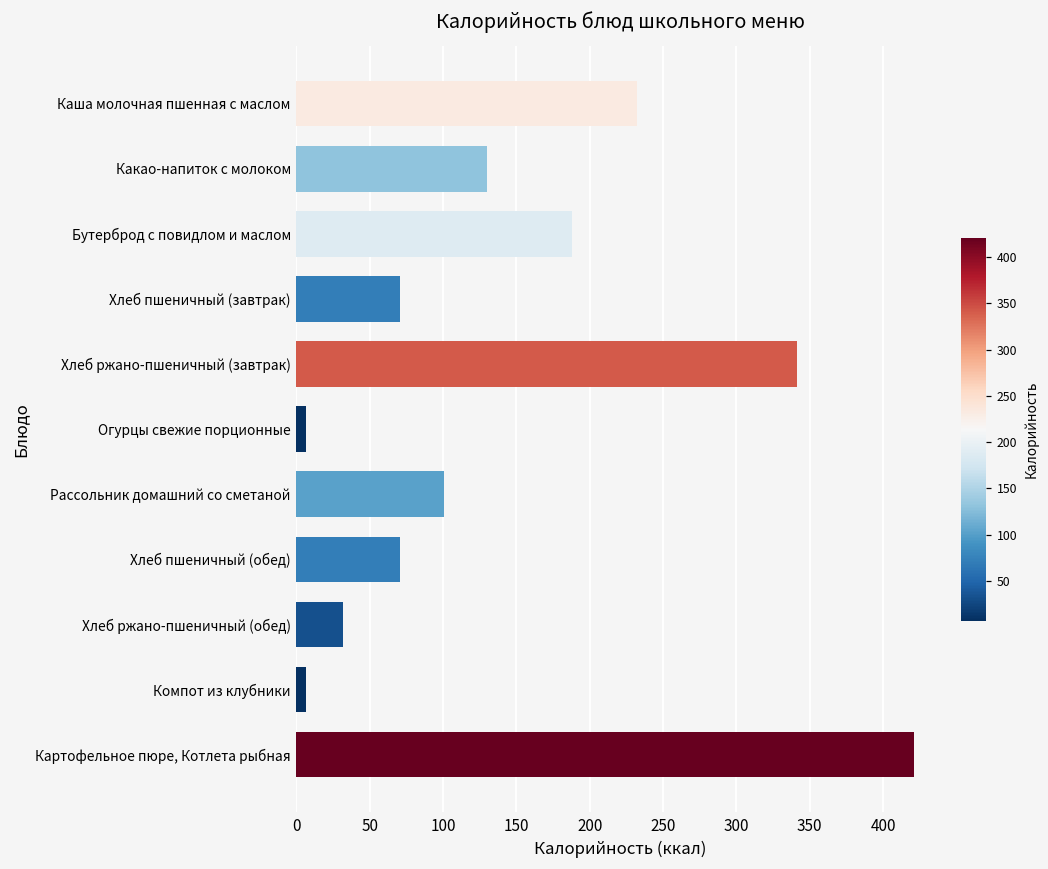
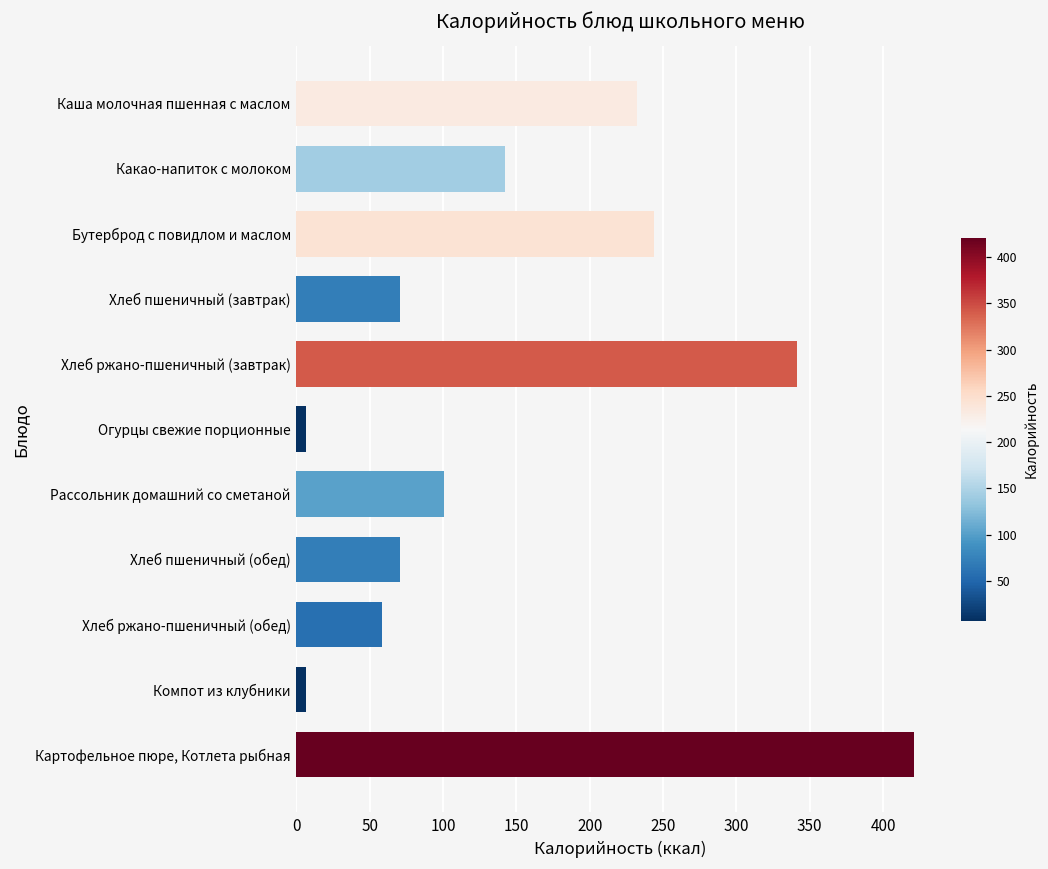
  {
    "Каша молочная пшенная с маслом": 232,
-   "Какао-напиток с молоком": 130,
-   "Бутерброд с повидлом и маслом": 188,
+   "Какао-напиток с молоком": 142,
+   "Бутерброд с повидлом и маслом": 244,
    "Хлеб пшеничный (завтрак)": 71,
    "Хлеб ржано-пшеничный (завтрак)": 341,
    "Огурцы свежие порционные": 7,
    "Рассольник домашний со сметаной": 101,
    "Хлеб пшеничный (обед)": 71,
-   "Хлеб ржано-пшеничный (обед)": 32,
+   "Хлеб ржано-пшеничный (обед)": 59,
    "Компот из клубники": 7,
    "Картофельное пюре, Котлета рыбная": 421
  }
